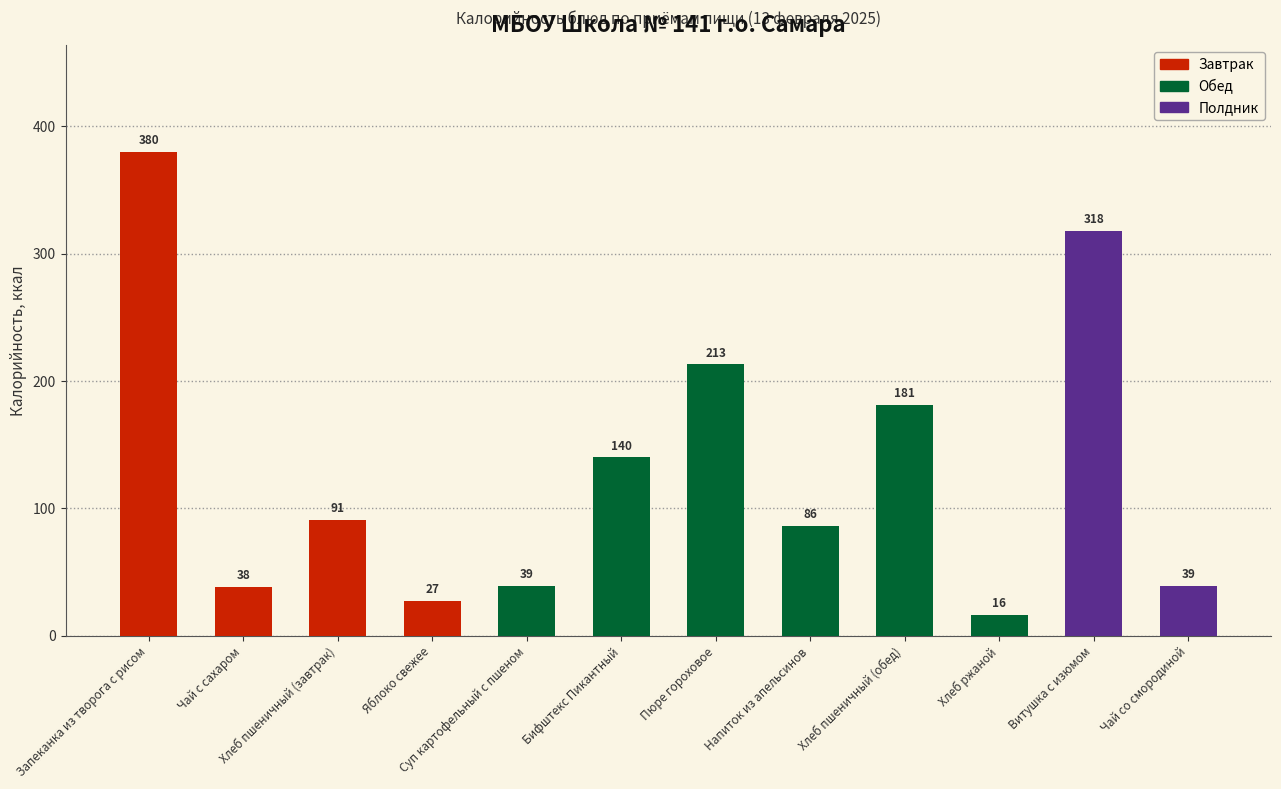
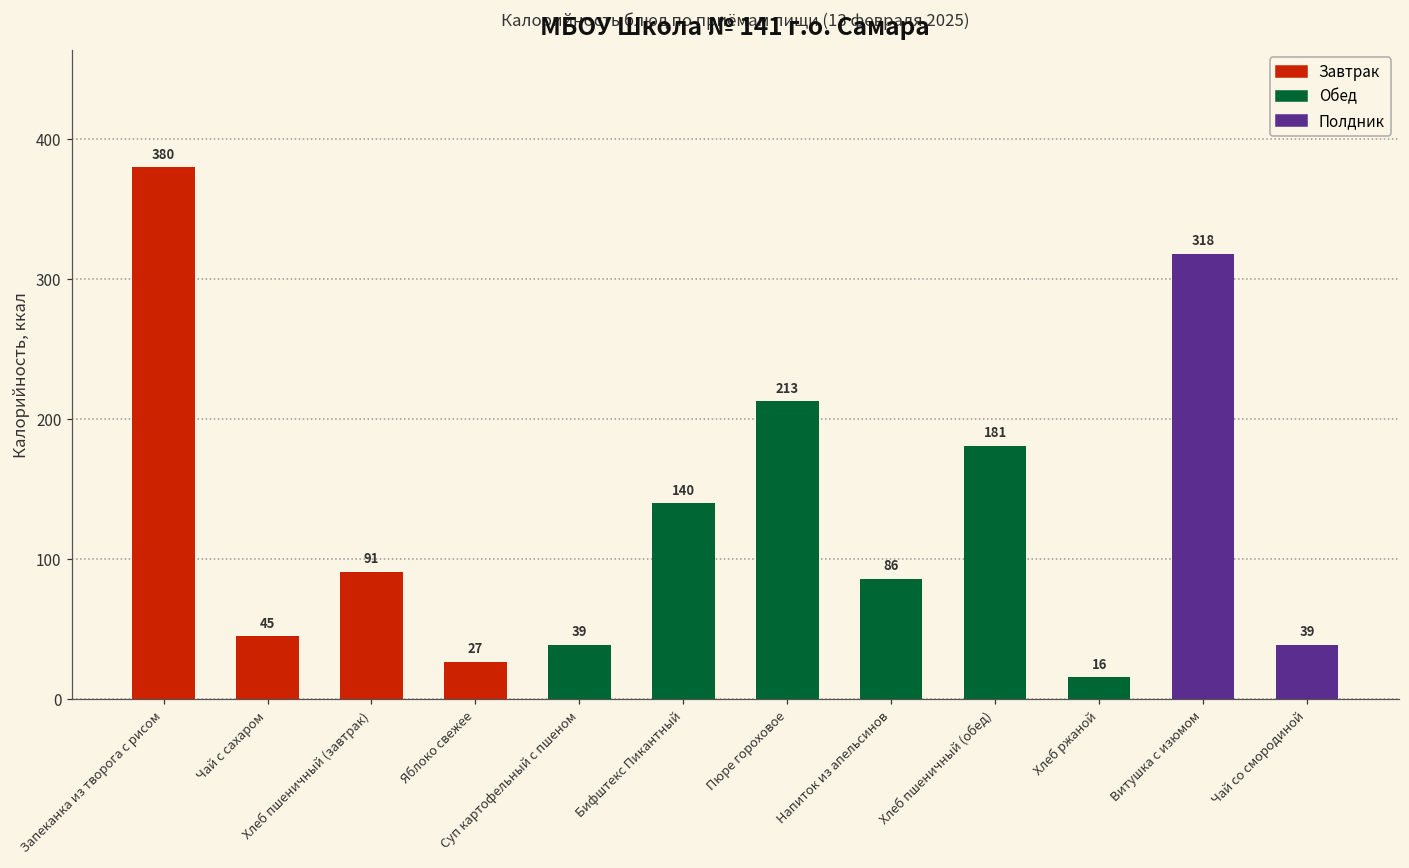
  {
    "Запеканка из творога с рисом": 380,
-   "Чай с сахаром": 38,
+   "Чай с сахаром": 45,
    "Хлеб пшеничный (завтрак)": 91,
    "Яблоко свежее": 27,
    "Суп картофельный с пшеном": 39,
    "Бифштекс Пикантный": 140,
    "Пюре гороховое": 213,
    "Напиток из апельсинов": 86,
    "Хлеб пшеничный (обед)": 181,
    "Хлеб ржаной": 16,
    "Витушка с изюмом": 318,
    "Чай со смородиной": 39
  }
